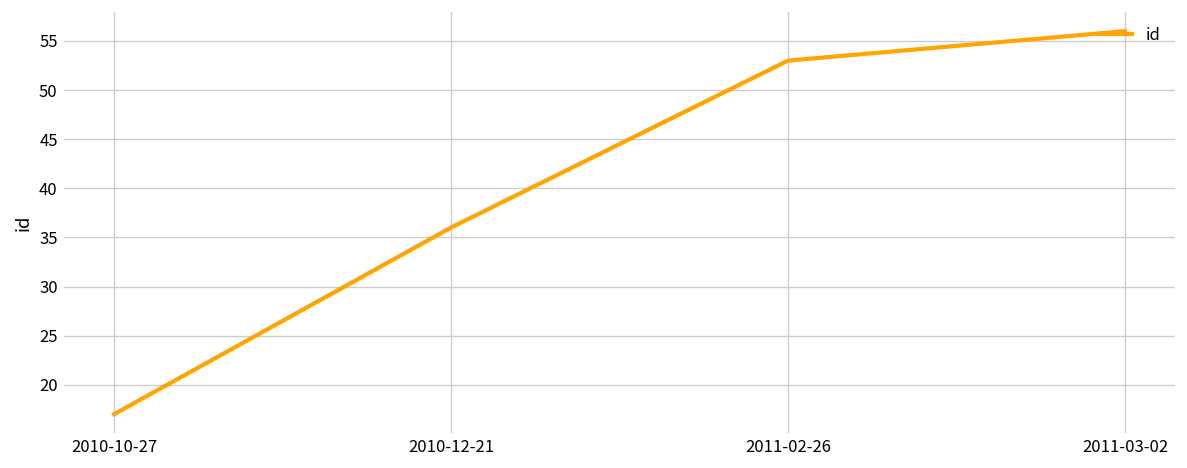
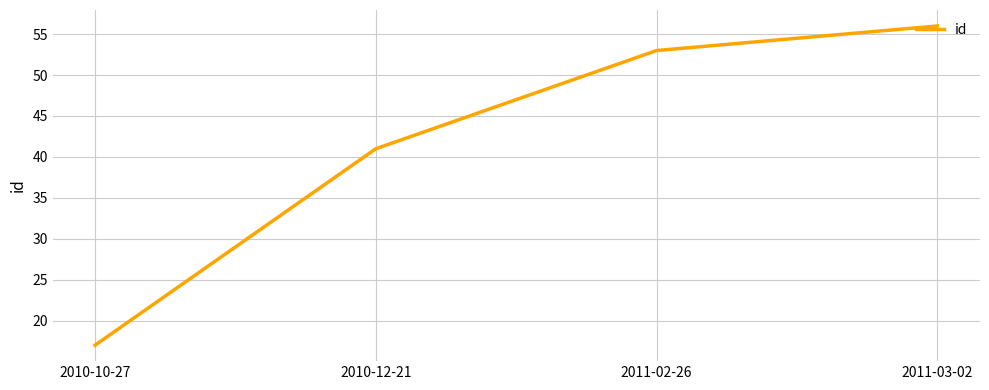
  {
    "2010-10-27": 17,
-   "2010-12-21": 36,
+   "2010-12-21": 41,
    "2011-02-26": 53,
    "2011-03-02": 56
  }
